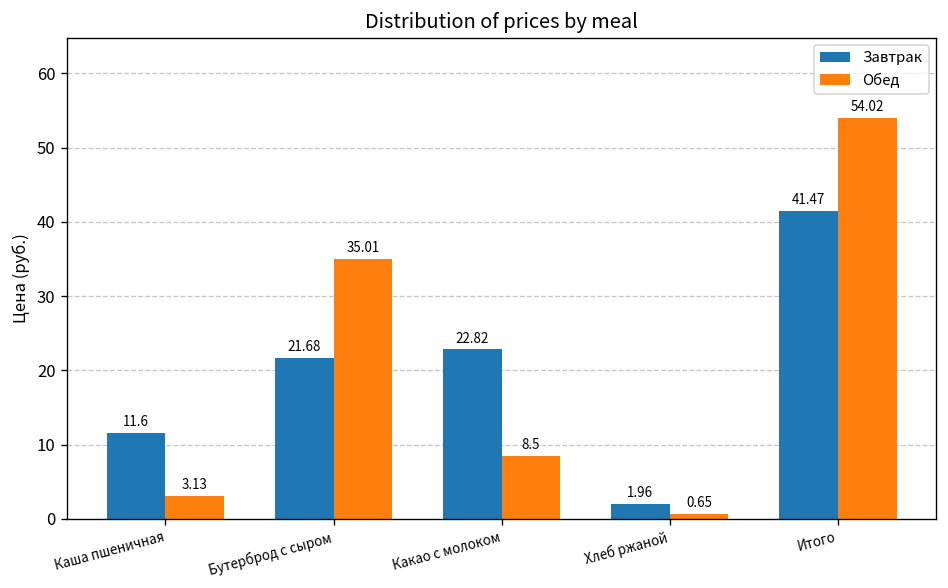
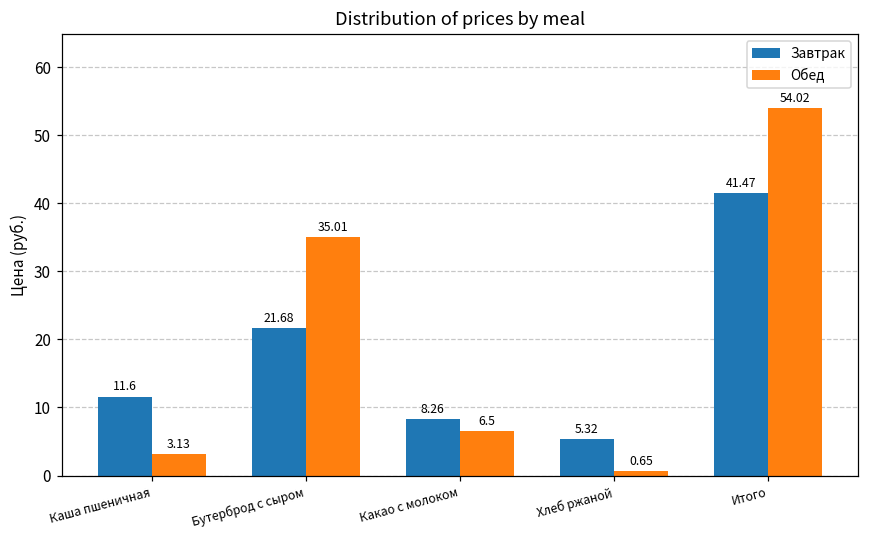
  {
    "Завтрак": {
      "Каша пшеничная": 11.6,
      "Бутерброд с сыром": 21.68,
-     "Какао с молоком": 22.82,
-     "Хлеб ржаной": 1.96,
+     "Какао с молоком": 8.26,
+     "Хлеб ржаной": 5.32,
      "Итого": 41.47
    },
    "Обед": {
      "Каша пшеничная": 3.13,
      "Бутерброд с сыром": 35.01,
-     "Какао с молоком": 8.5,
+     "Какао с молоком": 6.5,
      "Хлеб ржаной": 0.65,
      "Итого": 54.02
    }
  }
